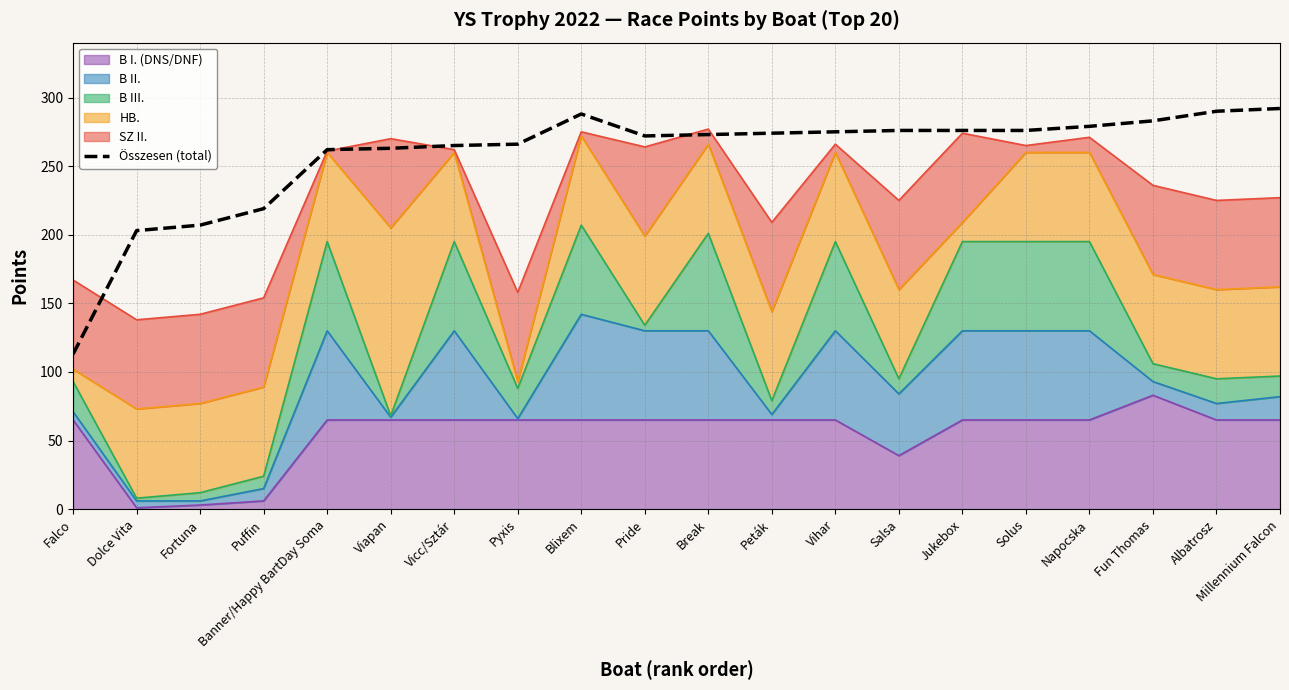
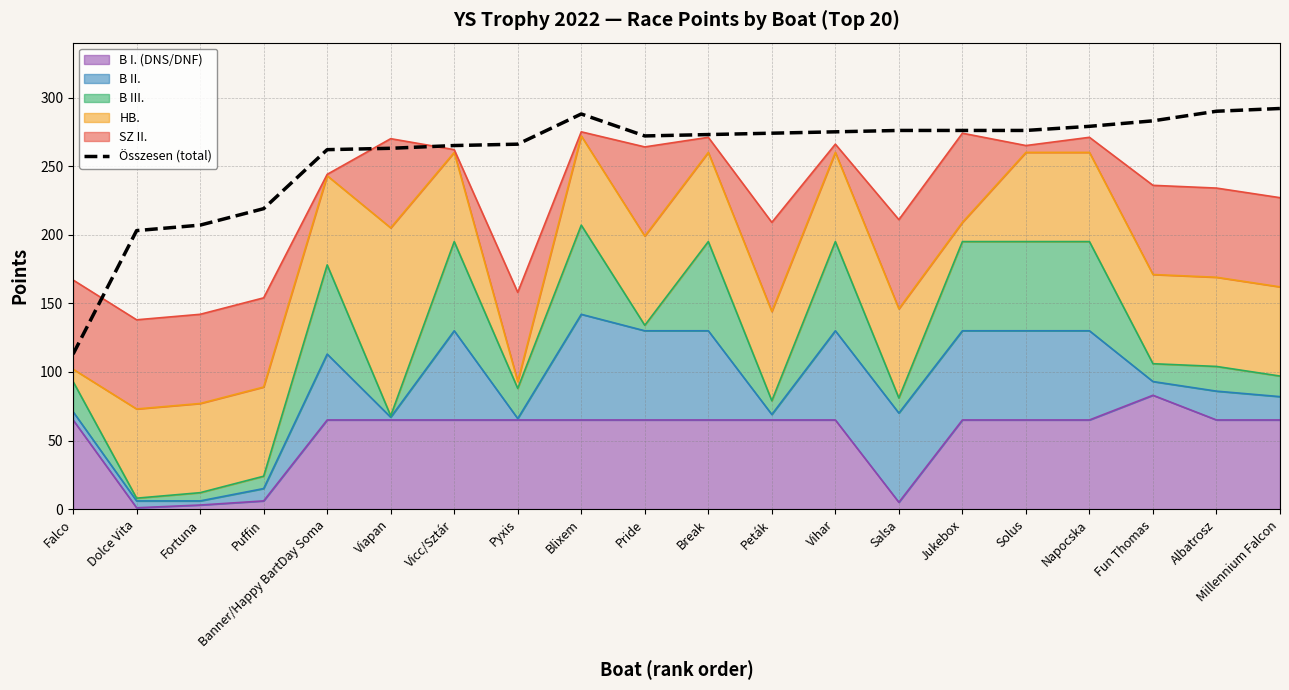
  {
    "B I. (DNS/DNF)": {
      "Falco": 65,
      "Dolce Vita": 1,
      "Fortuna": 3,
      "Puffin": 6,
      "Banner/Happy BartDay Soma": 65,
      "Viapan": 65,
      "Vicc/Sztár": 65,
      "Blixem": 65,
      "Pride": 65,
      "Break": 65,
      "Peták": 65,
      "Vihar": 65,
-     "Salsa": 39,
+     "Salsa": 5,
      "Jukebox": 65,
      "Solus": 65,
      "Napocska": 65,
      "Fun Thomas": 83,
      "Albatrosz": 65,
      "Millennium Falcon": 65
    },
    "B II.": {
      "Falco": 6,
      "Dolce Vita": 5,
      "Fortuna": 3,
      "Puffin": 9,
-     "Banner/Happy BartDay Soma": 65,
+     "Banner/Happy BartDay Soma": 48,
      "Vicc/Sztár": 65,
      "Blixem": 77,
      "Pride": 65,
      "Break": 65,
      "Peták": 4,
      "Vihar": 65,
-     "Salsa": 45,
+     "Salsa": 65,
      "Jukebox": 65,
      "Solus": 65,
      "Napocska": 65,
      "Fun Thomas": 10,
-     "Albatrosz": 12,
+     "Albatrosz": 21,
      "Millennium Falcon": 17
    },
    "B III.": {
      "Falco": 22,
      "Dolce Vita": 2,
      "Fortuna": 6,
      "Puffin": 9,
      "Banner/Happy BartDay Soma": 65,
      "Vicc/Sztár": 65,
      "Pyxis": 22,
      "Blixem": 65,
      "Pride": 4,
-     "Break": 71,
+     "Break": 65,
      "Peták": 10,
      "Vihar": 65,
      "Salsa": 11,
      "Jukebox": 65,
      "Solus": 65,
      "Napocska": 65,
      "Fun Thomas": 13,
      "Albatrosz": 18,
      "Millennium Falcon": 15
    },
    "HB.": {
      "Falco": 9,
      "Dolce Vita": 65,
      "Fortuna": 65,
      "Puffin": 65,
      "Viapan": 137,
      "Vicc/Sztár": 65,
      "Pyxis": 5,
      "Blixem": 65,
      "Pride": 65,
      "Break": 65,
      "Peták": 65,
      "Vihar": 65,
      "Salsa": 65,
      "Jukebox": 14,
      "Solus": 65,
      "Napocska": 65,
      "Fun Thomas": 65,
      "Albatrosz": 65,
      "Millennium Falcon": 65
    },
    "SZ II.": {
      "Falco": 65,
      "Dolce Vita": 65,
      "Fortuna": 65,
      "Puffin": 65,
      "Viapan": 65,
      "Vicc/Sztár": 2,
      "Pyxis": 65,
      "Blixem": 3,
      "Pride": 65,
      "Break": 11,
      "Peták": 65,
      "Vihar": 6,
      "Salsa": 65,
      "Jukebox": 65,
      "Solus": 5,
      "Napocska": 11,
      "Fun Thomas": 65,
      "Albatrosz": 65,
      "Millennium Falcon": 65
    },
    "Összesen (total)": {
      "Falco": 113,
      "Dolce Vita": 203,
      "Fortuna": 207,
      "Puffin": 219,
      "Viapan": 263,
      "Vicc/Sztár": 265,
      "Pyxis": 266,
      "Blixem": 288,
      "Pride": 272,
      "Break": 273,
      "Peták": 274,
      "Vihar": 275,
      "Salsa": 276,
      "Jukebox": 276,
      "Solus": 276,
      "Napocska": 279,
      "Fun Thomas": 283,
      "Albatrosz": 290,
      "Millennium Falcon": 292
    }
  }
